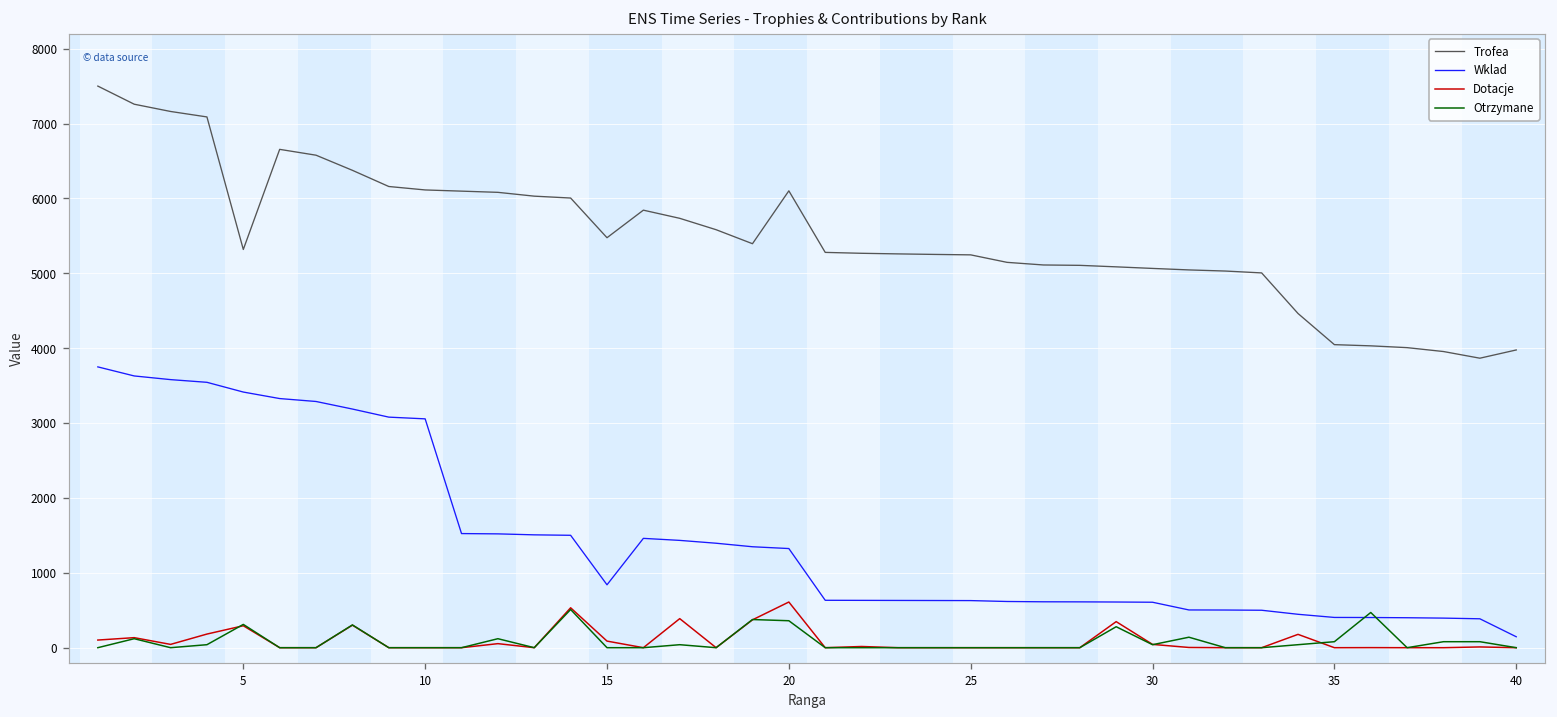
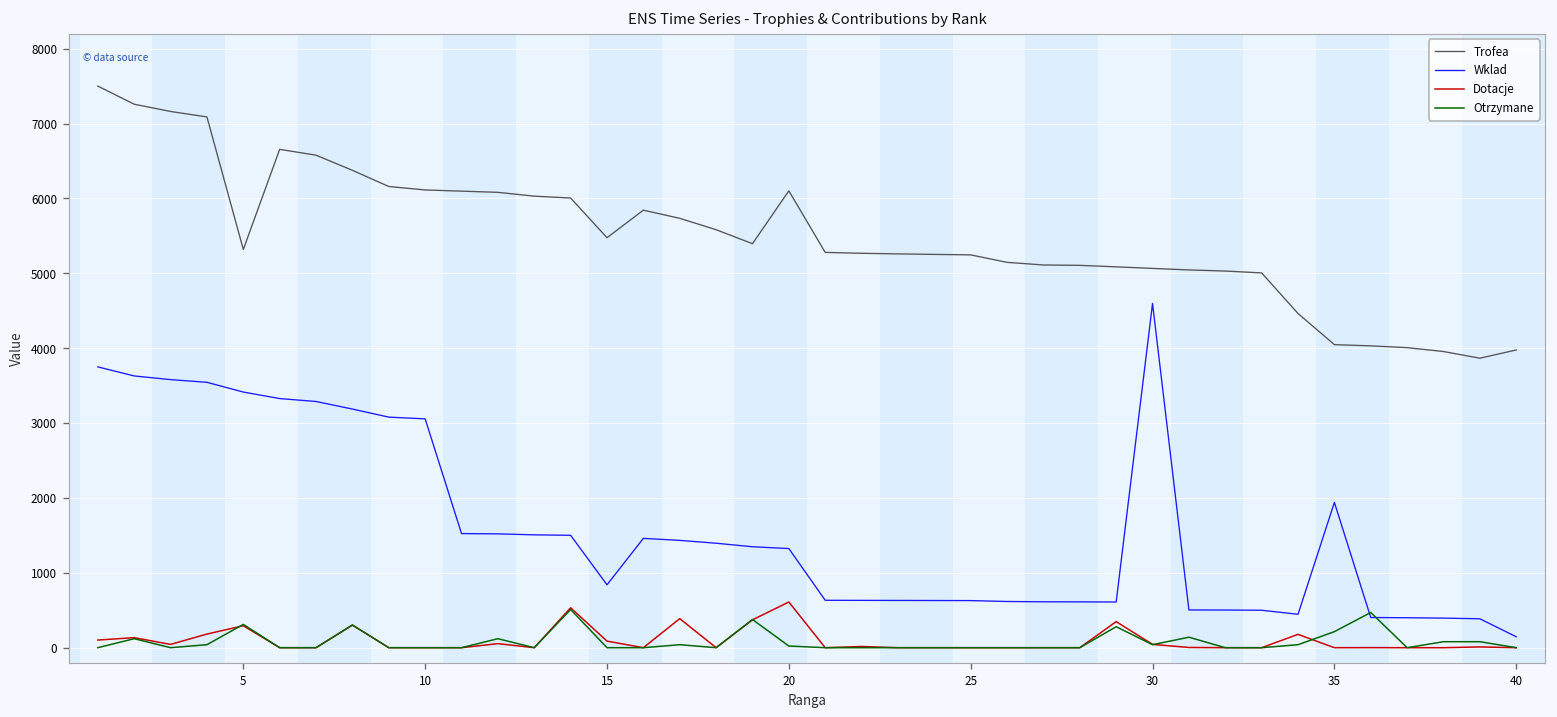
  {
    "Trofea": {
      "5": 5300,
      "10": 6100,
      "15": 5500,
      "20": 6100,
      "25": 5200,
      "30": 5100,
      "35": 4000,
      "40": 4000
    },
    "Wklad": {
      "5": 3400,
      "10": 3100,
      "15": 800,
      "20": 1300,
      "25": 600,
-     "30": 600,
-     "35": 400,
+     "30": 4600,
+     "35": 1900,
      "40": 100
    },
    "Dotacje": {
      "15": 100,
      "20": 600,
      "35": 0
    },
    "Otrzymane": {
      "15": 0,
-     "20": 400,
-     "35": 100
+     "20": 0,
+     "35": 200
    }
  }
